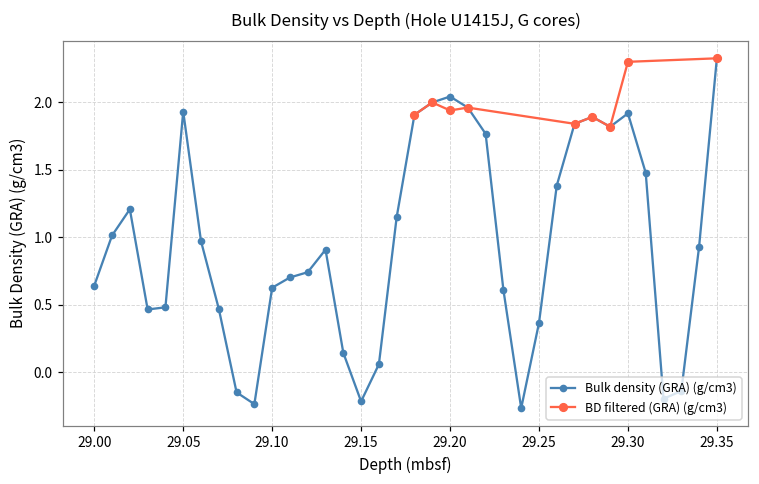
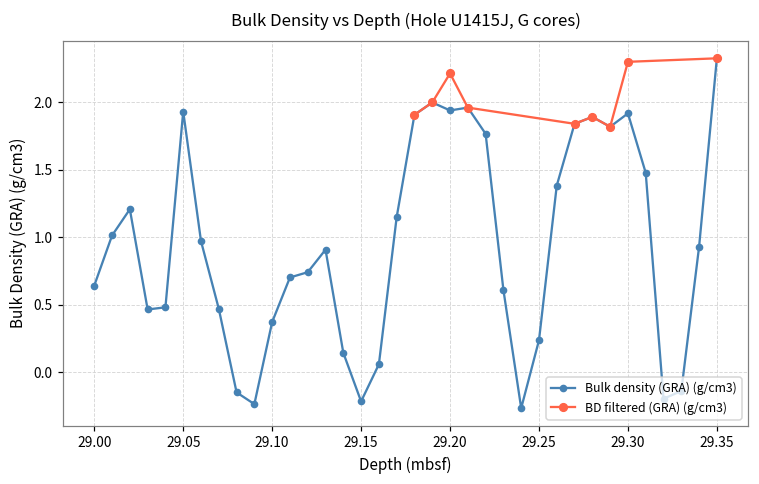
  {
    "Bulk density (GRA) (g/cm3)": {
      "29.00": 0.64,
      "29.05": 1.93,
-     "29.10": 0.63,
+     "29.10": 0.37,
      "29.15": -0.22,
-     "29.20": 2.04,
-     "29.25": 0.37,
+     "29.20": 1.94,
+     "29.25": 0.24,
      "29.30": 1.92
    },
    "BD filtered (GRA) (g/cm3)": {
-     "29.20": 1.94,
+     "29.20": 2.21,
      "29.30": 2.30
    }
  }
